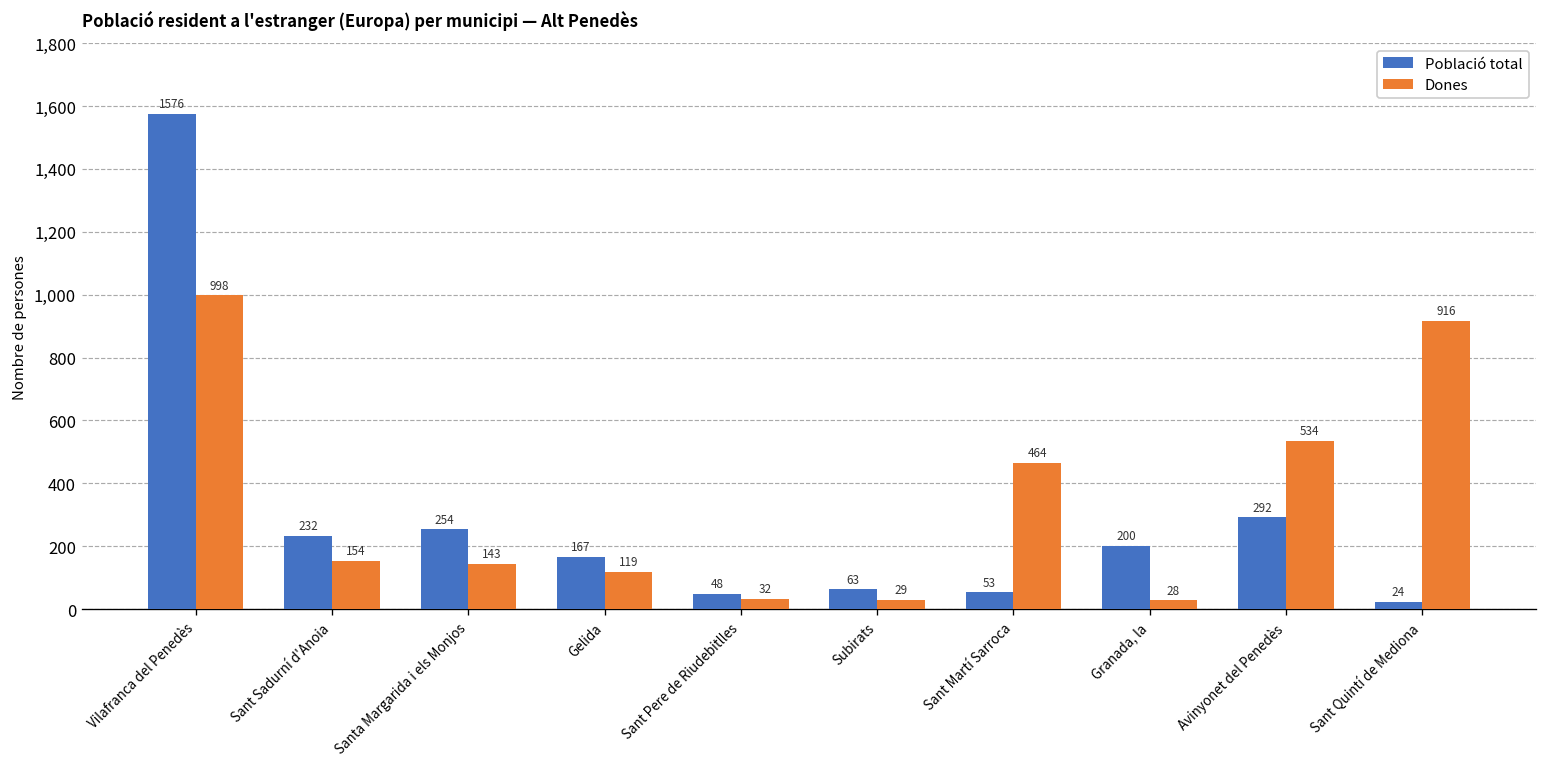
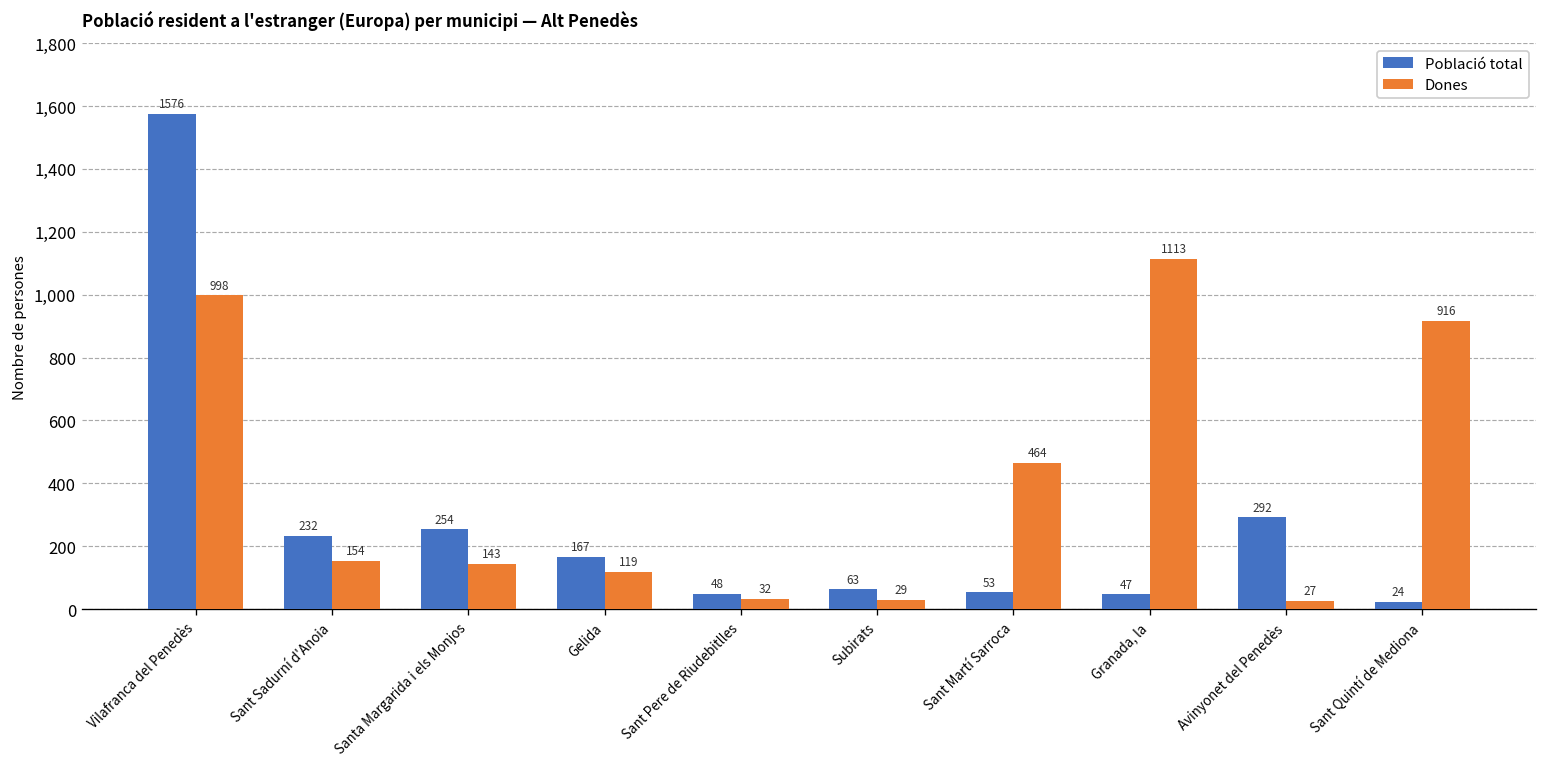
  {
    "Població total": {
      "Vilafranca del Penedès": 1576,
      "Sant Sadurní d'Anoia": 232,
      "Santa Margarida i els Monjos": 254,
      "Gelida": 167,
      "Sant Pere de Riudebitlles": 48,
      "Subirats": 63,
      "Sant Martí Sarroca": 53,
-     "Granada, la": 200,
+     "Granada, la": 47,
      "Avinyonet del Penedès": 292,
      "Sant Quintí de Mediona": 24
    },
    "Dones": {
      "Vilafranca del Penedès": 998,
      "Sant Sadurní d'Anoia": 154,
      "Santa Margarida i els Monjos": 143,
      "Gelida": 119,
      "Sant Pere de Riudebitlles": 32,
      "Subirats": 29,
      "Sant Martí Sarroca": 464,
-     "Granada, la": 28,
-     "Avinyonet del Penedès": 534,
+     "Granada, la": 1113,
+     "Avinyonet del Penedès": 27,
      "Sant Quintí de Mediona": 916
    }
  }
